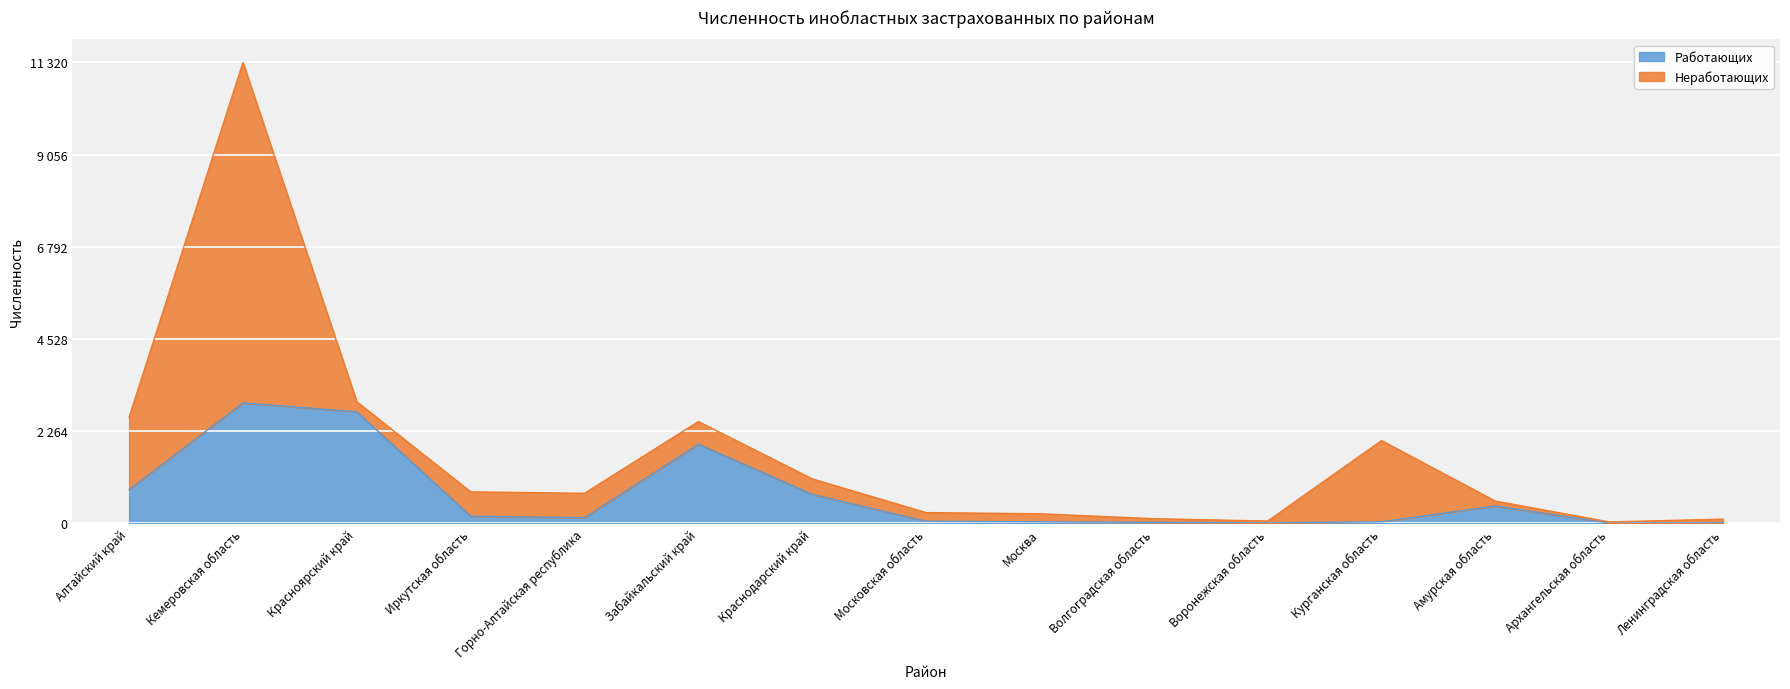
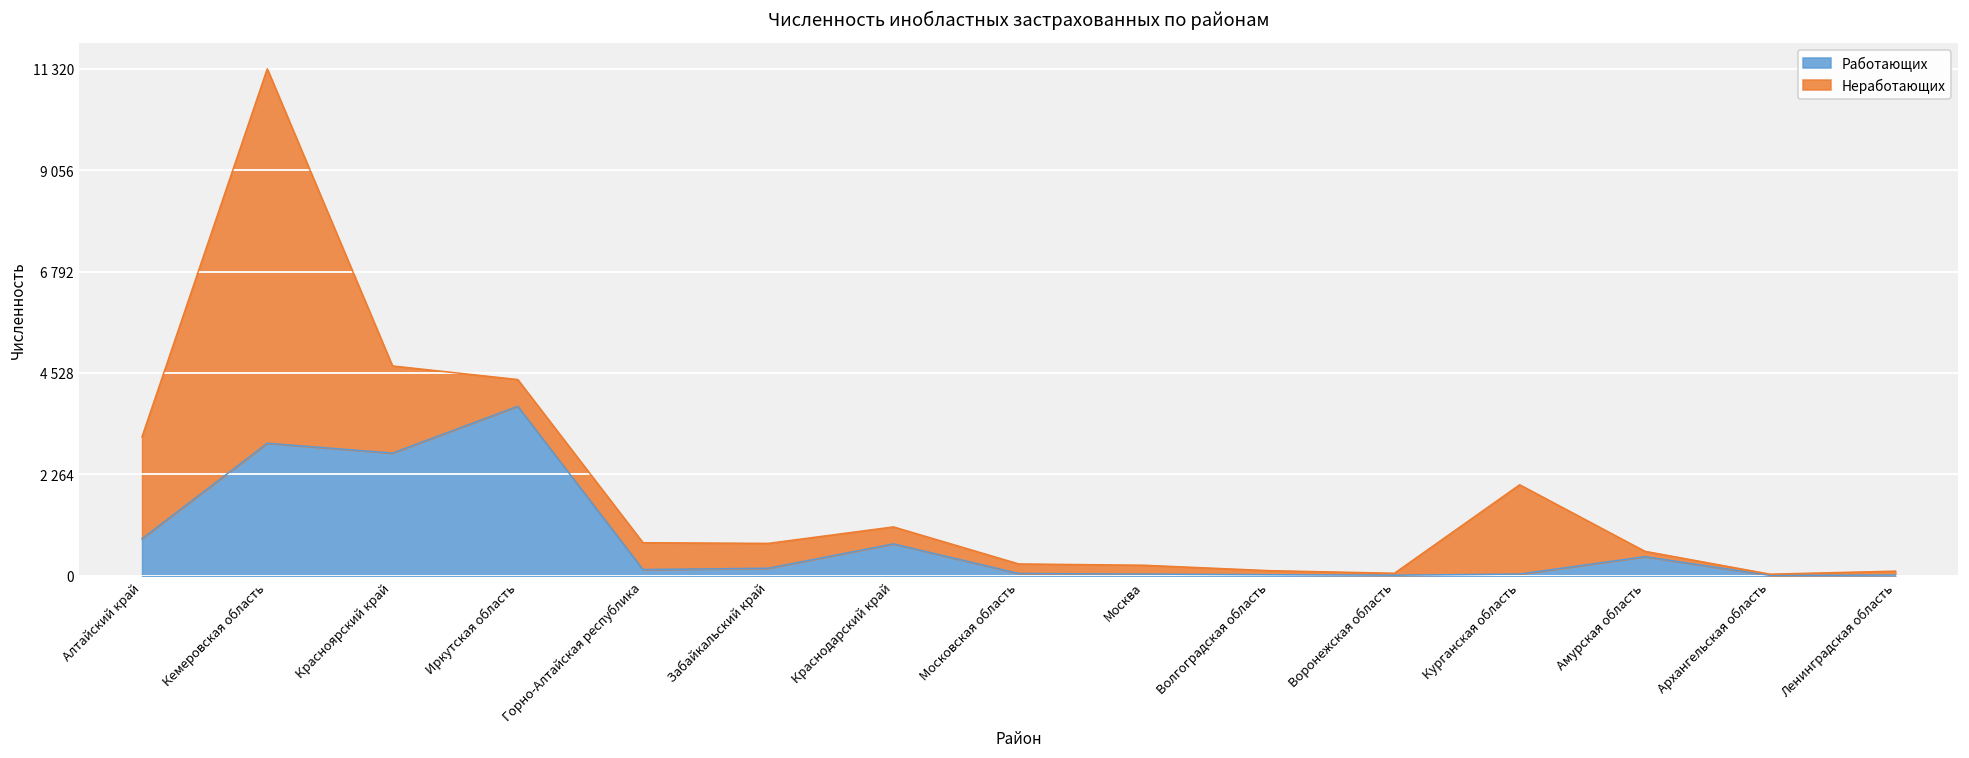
  {
    "Работающих": {
      "Алтайский край": 800,
      "Кемеровская область": 3000,
      "Красноярский край": 2700,
-     "Иркутская область": 200,
+     "Иркутская область": 3800,
      "Горно-Алтайская республика": 100,
-     "Забайкальский край": 1900,
+     "Забайкальский край": 200,
      "Краснодарский край": 700,
      "Московская область": 100,
      "Москва": 0,
      "Волгоградская область": 0,
      "Курганская область": 0,
      "Амурская область": 400,
      "Ленинградская область": 0
    },
    "Неработающих": {
-     "Алтайский край": 1800,
+     "Алтайский край": 2300,
      "Кемеровская область": 8400,
-     "Красноярский край": 200,
+     "Красноярский край": 1900,
      "Иркутская область": 600,
      "Горно-Алтайская республика": 600,
      "Забайкальский край": 600,
      "Краснодарский край": 400,
      "Московская область": 200,
      "Москва": 200,
      "Волгоградская область": 100,
      "Курганская область": 2000,
      "Амурская область": 100,
      "Ленинградская область": 100
    }
  }
